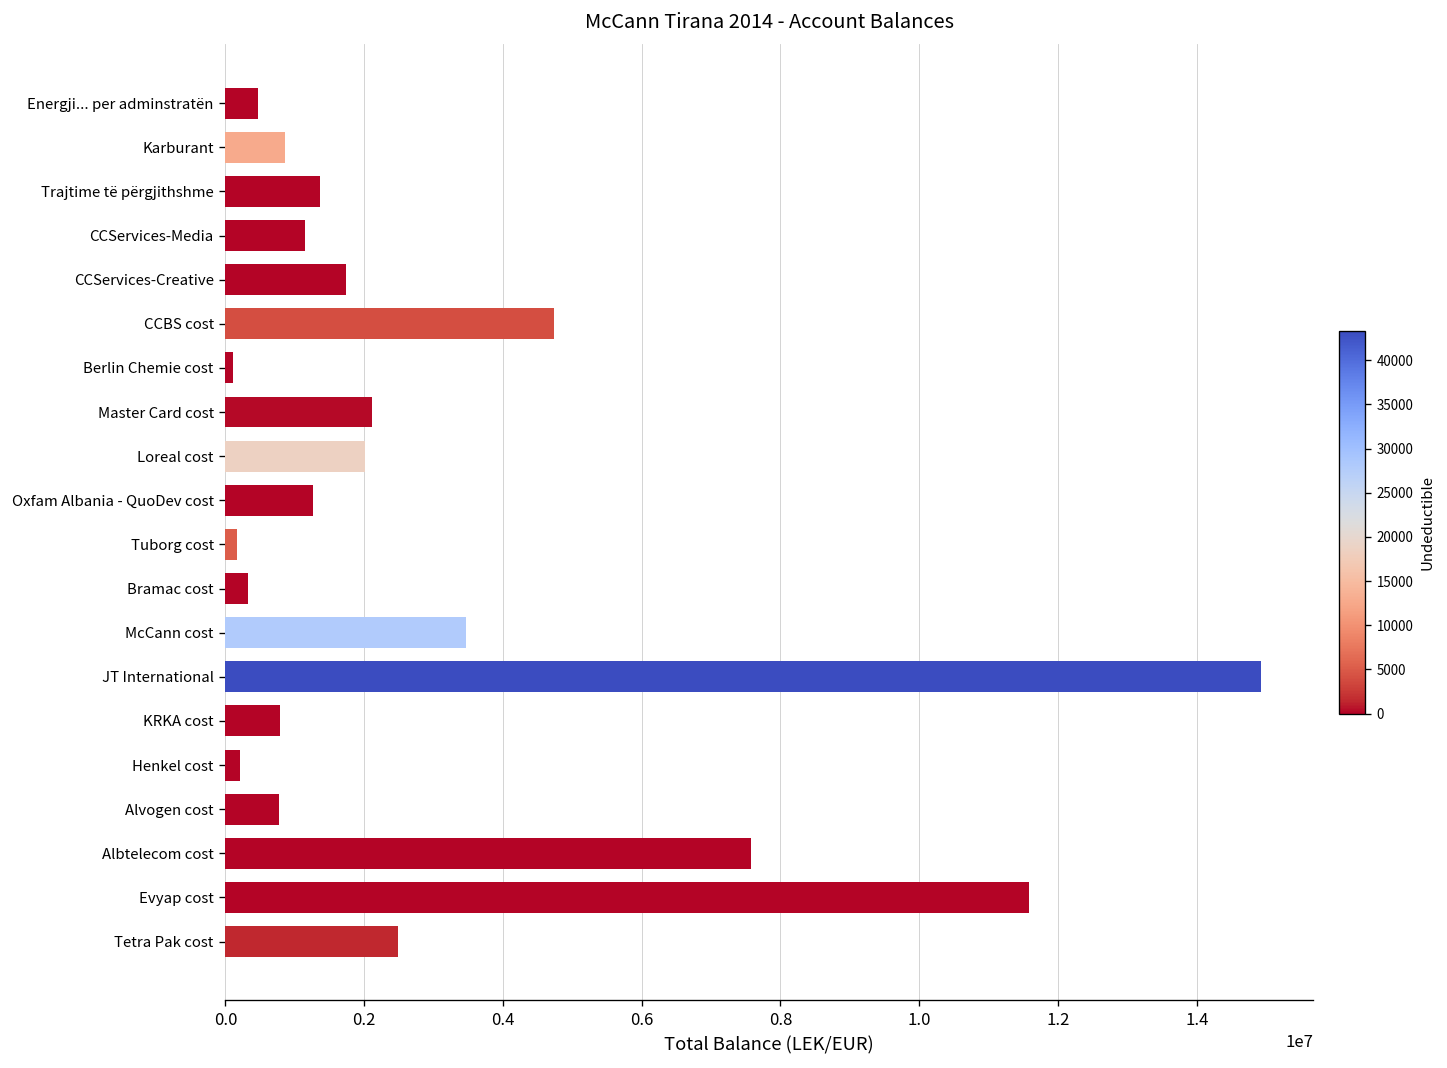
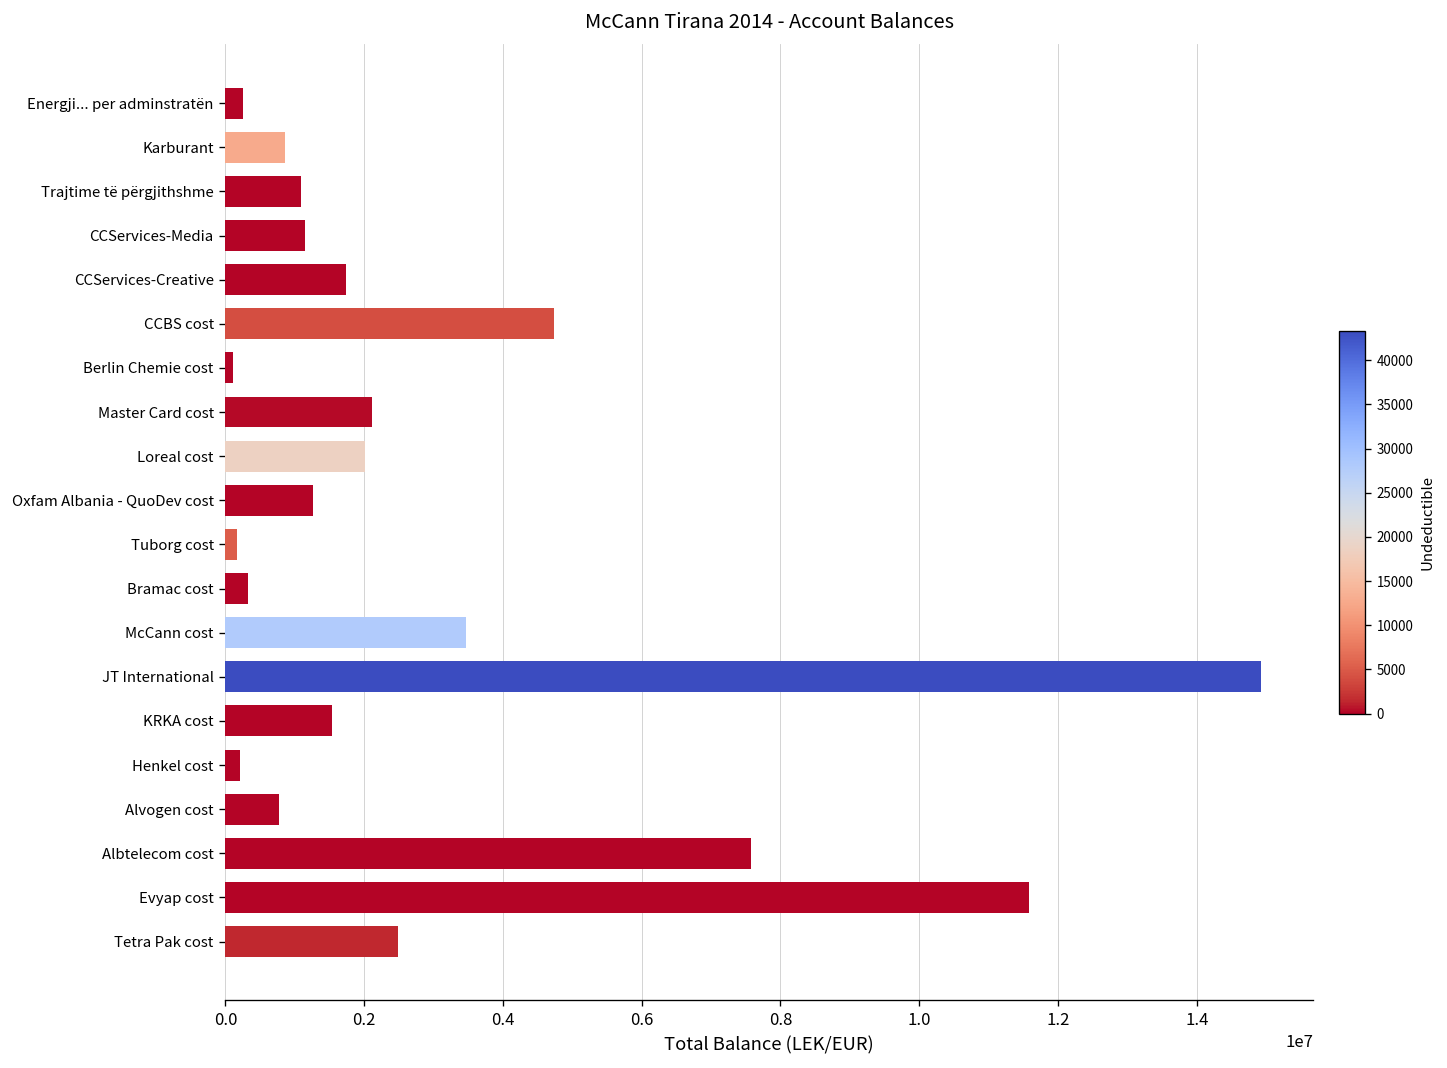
  {
-   "Energji... per adminstratën": 500000,
+   "Energji... per adminstratën": 300000,
    "Karburant": 900000,
-   "Trajtime të përgjithshme": 1400000,
+   "Trajtime të përgjithshme": 1100000,
    "CCServices-Media": 1100000,
    "CCServices-Creative": 1700000,
    "CCBS cost": 4700000,
    "Berlin Chemie cost": 100000,
    "Master Card cost": 2100000,
    "Loreal cost": 2000000,
    "Oxfam Albania - QuoDev cost": 1300000,
    "Tuborg cost": 200000,
    "Bramac cost": 300000,
    "McCann cost": 3500000,
    "JT International": 14900000,
-   "KRKA cost": 800000,
+   "KRKA cost": 1500000,
    "Henkel cost": 200000,
    "Alvogen cost": 800000,
    "Albtelecom cost": 7600000,
    "Evyap cost": 11600000,
    "Tetra Pak cost": 2500000
  }
